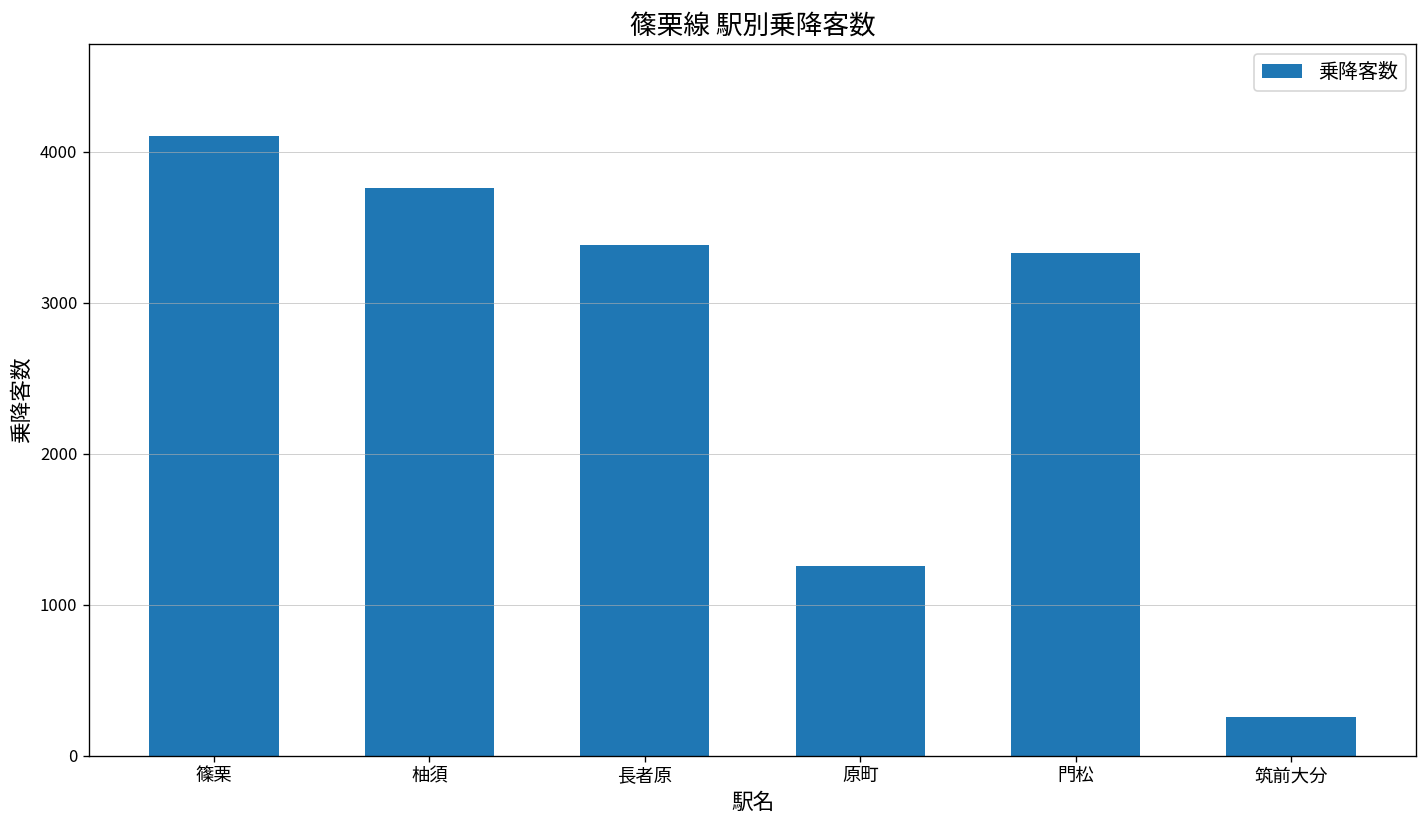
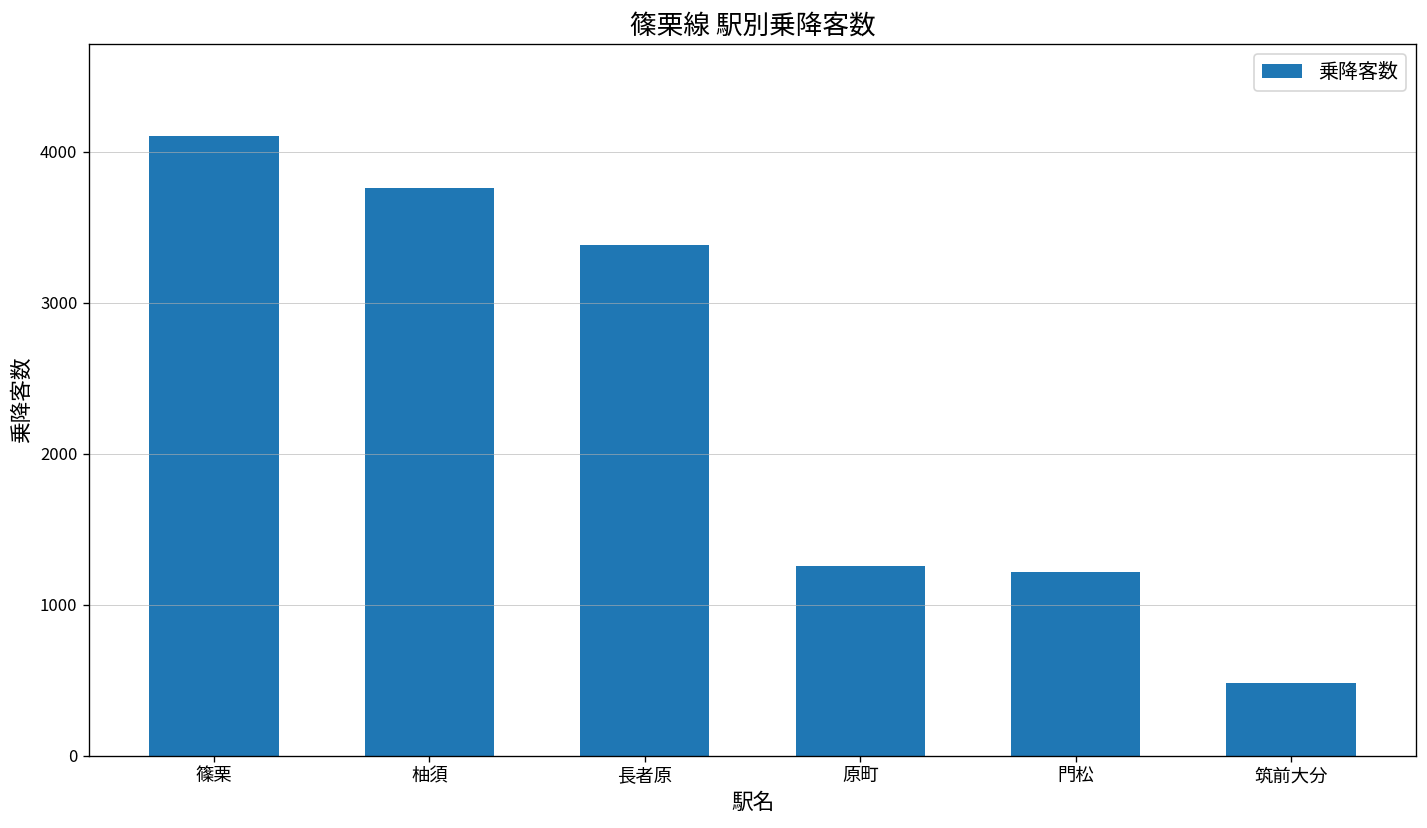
  {
    "篠栗": 4100,
    "柚須": 3760,
    "長者原": 3380,
    "原町": 1260,
-   "門松": 3330,
-   "筑前大分": 250
+   "門松": 1210,
+   "筑前大分": 480
  }
